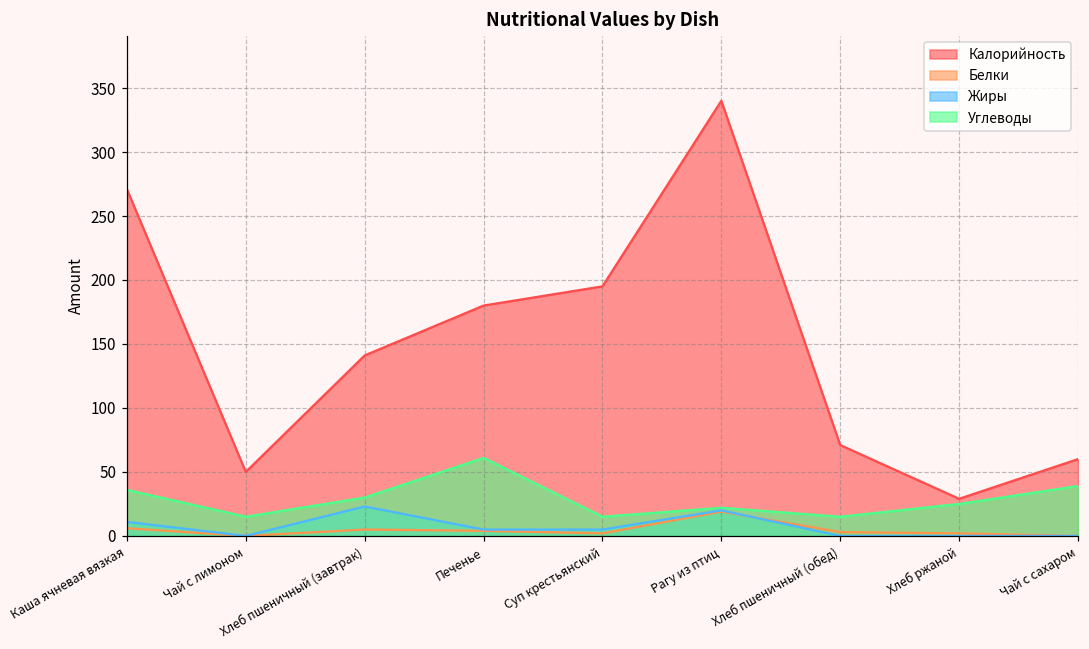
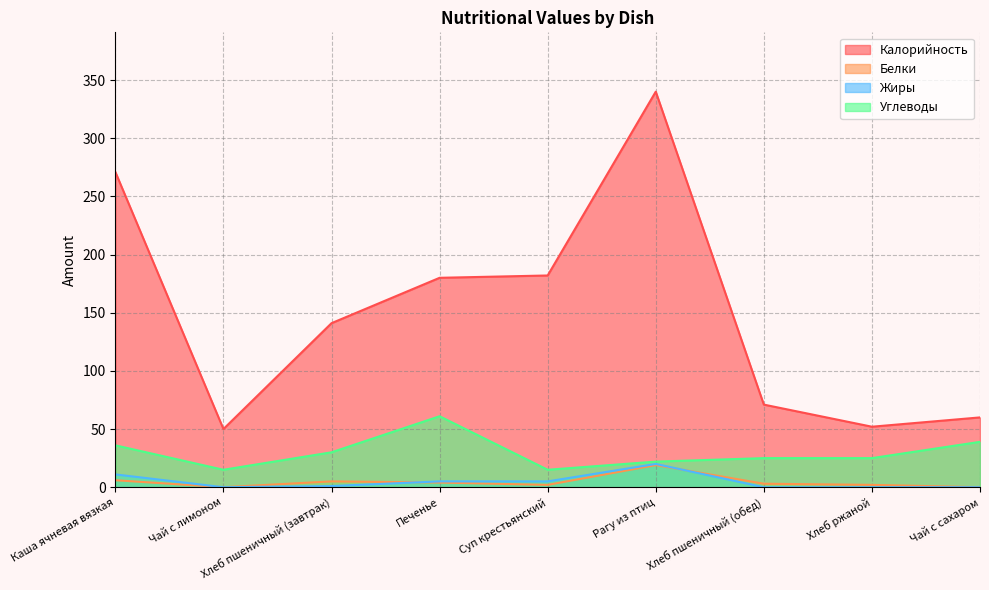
  {
    "Калорийность": {
      "Каша ячневая вязкая": 271,
      "Чай с лимоном": 50,
      "Хлеб пшеничный (завтрак)": 141,
      "Печенье": 180,
-     "Суп крестьянский": 195,
+     "Суп крестьянский": 182,
      "Рагу из птиц": 340,
      "Хлеб пшеничный (обед)": 71,
-     "Хлеб ржаной": 29,
+     "Хлеб ржаной": 52,
      "Чай с сахаром": 60
    },
    "Белки": {
      "Каша ячневая вязкая": 6,
      "Хлеб пшеничный (завтрак)": 5,
      "Суп крестьянский": 2,
      "Хлеб пшеничный (обед)": 3
    },
    "Жиры": {
      "Каша ячневая вязкая": 11,
-     "Хлеб пшеничный (завтрак)": 23,
+     "Хлеб пшеничный (завтрак)": 1,
      "Суп крестьянский": 5,
      "Хлеб пшеничный (обед)": 0
    },
    "Углеводы": {
      "Каша ячневая вязкая": 36,
      "Чай с лимоном": 15,
      "Хлеб пшеничный (завтрак)": 30,
      "Печенье": 61,
      "Суп крестьянский": 15,
-     "Хлеб пшеничный (обед)": 15,
+     "Хлеб пшеничный (обед)": 25,
      "Хлеб ржаной": 25,
      "Чай с сахаром": 39
    }
  }
